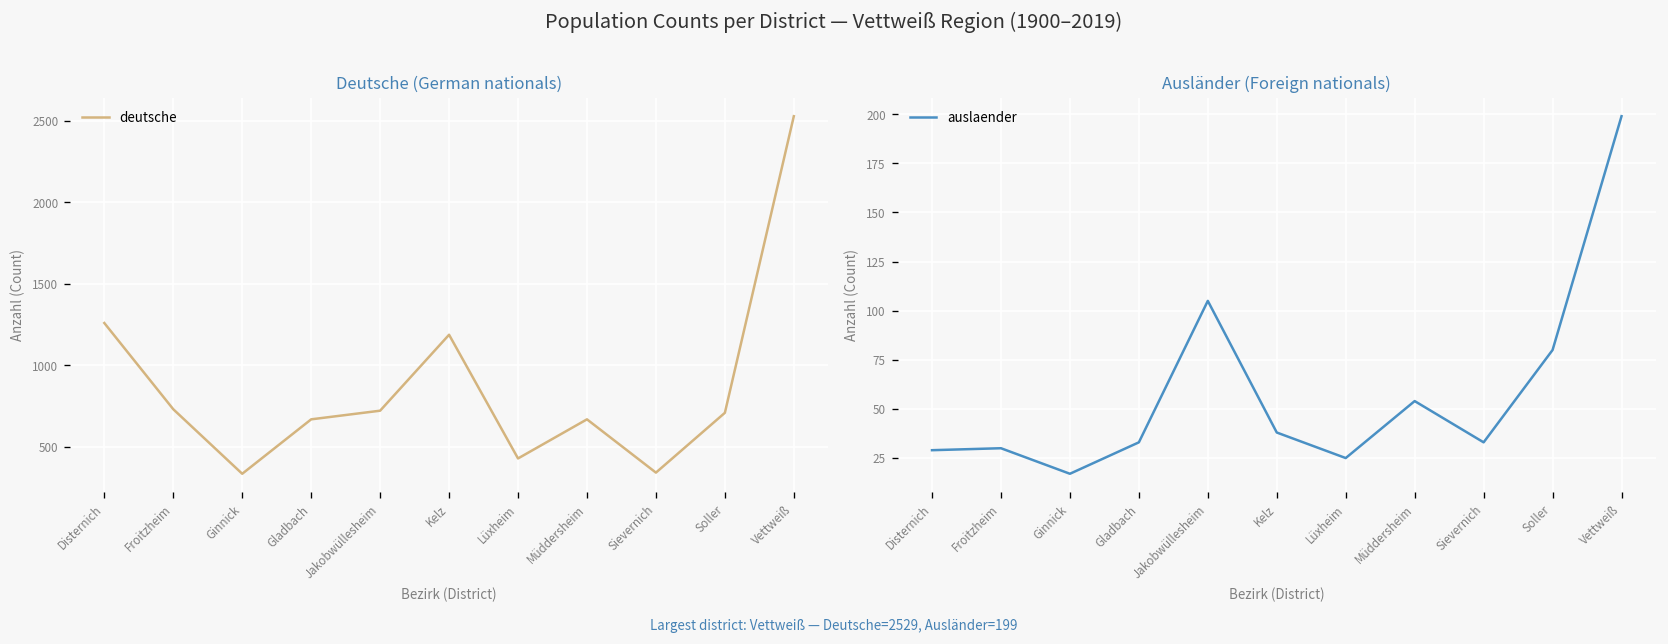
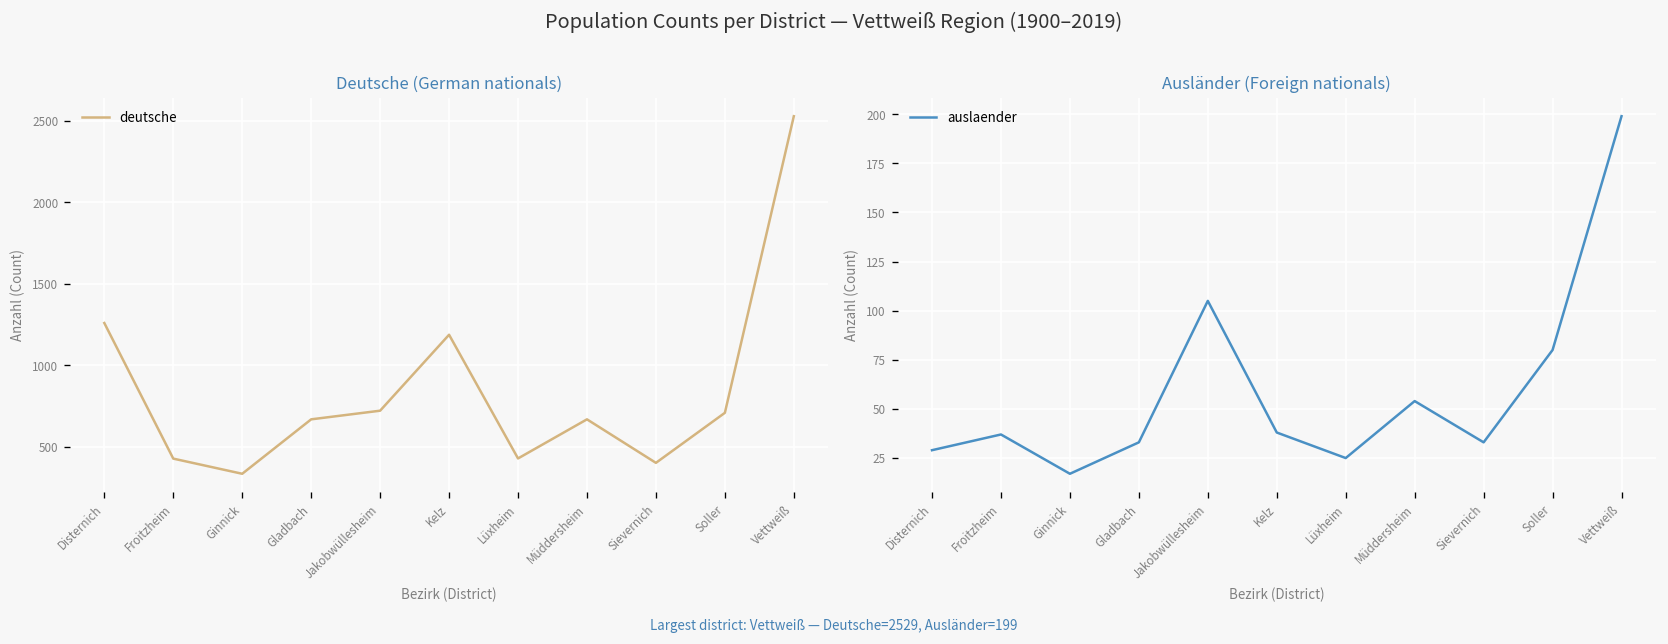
  {
    "Deutsche (German nationals)": {
      "Disternich": 1260,
-     "Froitzheim": 730,
+     "Froitzheim": 430,
      "Ginnick": 340,
      "Gladbach": 670,
      "Jakobwüllesheim": 720,
      "Kelz": 1190,
      "Lüxheim": 430,
      "Müddersheim": 670,
-     "Sievernich": 340,
+     "Sievernich": 400,
      "Soller": 710,
      "Vettweiß": 2530
    },
    "Ausländer (Foreign nationals)": {
      "Disternich": 29,
-     "Froitzheim": 30,
+     "Froitzheim": 37,
      "Ginnick": 17,
      "Gladbach": 33,
      "Jakobwüllesheim": 105,
      "Kelz": 38,
      "Lüxheim": 25,
      "Müddersheim": 54,
      "Sievernich": 33,
      "Soller": 80,
      "Vettweiß": 199
    }
  }
